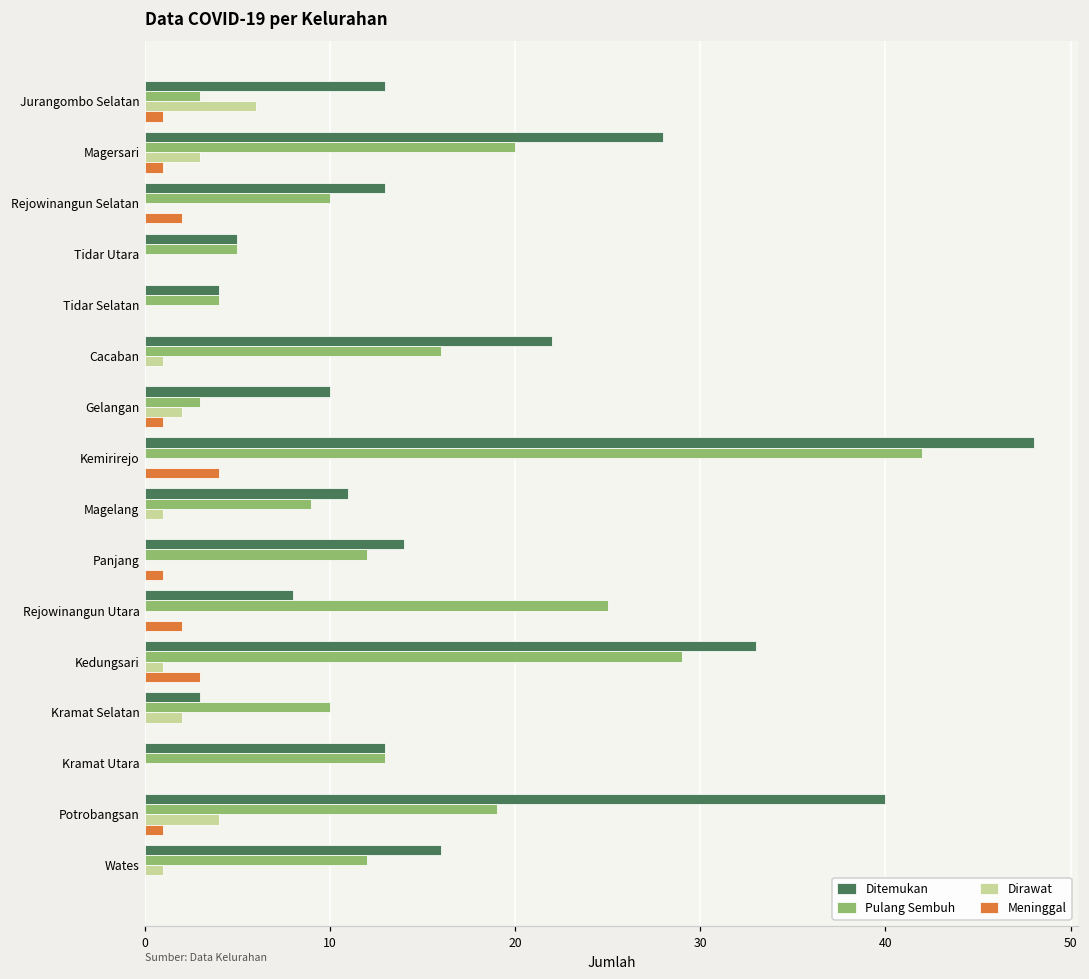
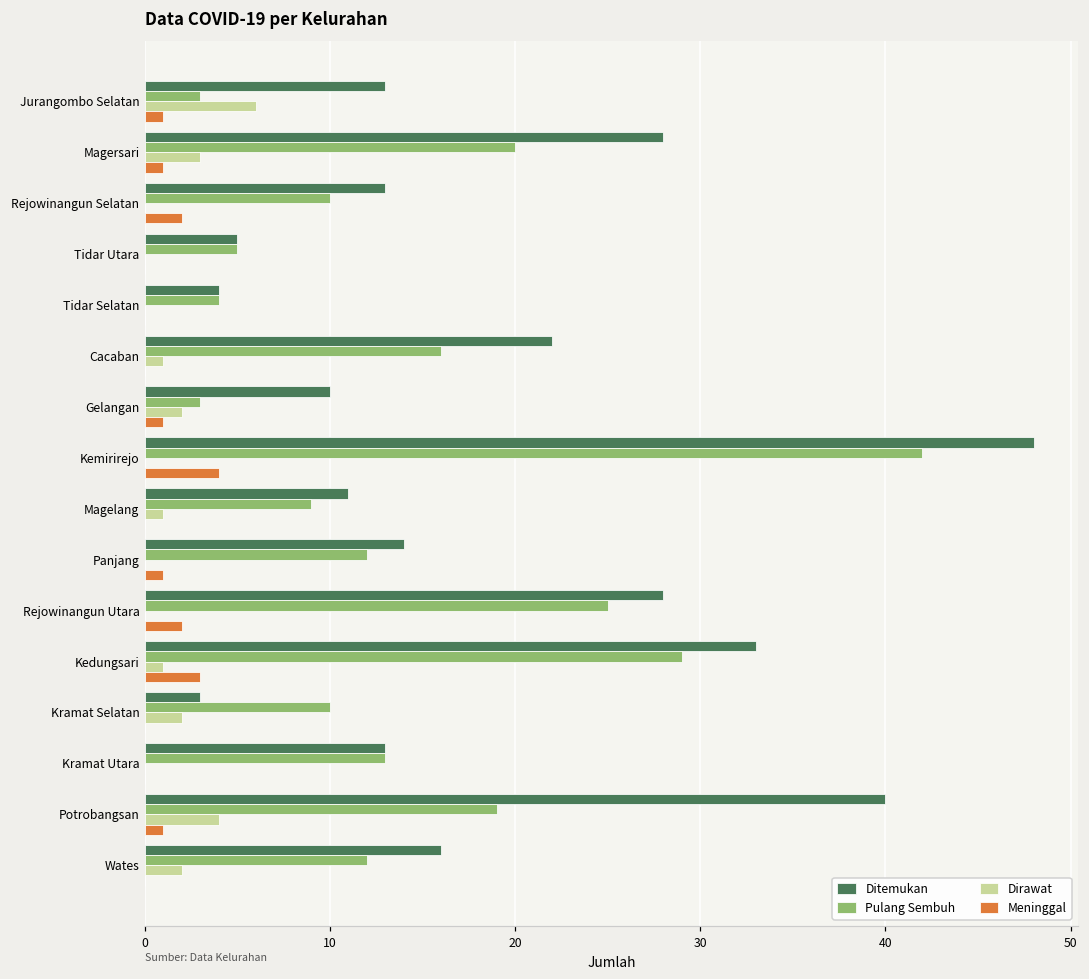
  {
    "Ditemukan": {
      "Jurangombo Selatan": 13,
      "Magersari": 28,
      "Rejowinangun Selatan": 13,
      "Tidar Utara": 5,
      "Tidar Selatan": 4,
      "Cacaban": 22,
      "Gelangan": 10,
      "Kemirirejo": 48,
      "Magelang": 11,
      "Panjang": 14,
-     "Rejowinangun Utara": 8,
+     "Rejowinangun Utara": 28,
      "Kedungsari": 33,
      "Kramat Selatan": 3,
      "Kramat Utara": 13,
      "Potrobangsan": 40,
      "Wates": 16
    },
    "Pulang Sembuh": {
      "Jurangombo Selatan": 3,
      "Magersari": 20,
      "Rejowinangun Selatan": 10,
      "Tidar Utara": 5,
      "Tidar Selatan": 4,
      "Cacaban": 16,
      "Gelangan": 3,
      "Kemirirejo": 42,
      "Magelang": 9,
      "Panjang": 12,
      "Rejowinangun Utara": 25,
      "Kedungsari": 29,
      "Kramat Selatan": 10,
      "Kramat Utara": 13,
      "Potrobangsan": 19,
      "Wates": 12
    },
    "Dirawat": {
      "Jurangombo Selatan": 6,
      "Magersari": 3,
      "Rejowinangun Selatan": 0,
      "Tidar Utara": 0,
      "Tidar Selatan": 0,
      "Cacaban": 1,
      "Gelangan": 2,
      "Kemirirejo": 0,
      "Magelang": 1,
      "Panjang": 0,
      "Rejowinangun Utara": 0,
      "Kedungsari": 1,
      "Kramat Selatan": 2,
      "Kramat Utara": 0,
      "Potrobangsan": 4,
-     "Wates": 1
+     "Wates": 2
    },
    "Meninggal": {
      "Jurangombo Selatan": 1,
      "Magersari": 1,
      "Rejowinangun Selatan": 2,
      "Tidar Utara": 0,
      "Tidar Selatan": 0,
      "Cacaban": 0,
      "Gelangan": 1,
      "Kemirirejo": 4,
      "Magelang": 0,
      "Panjang": 1,
      "Rejowinangun Utara": 2,
      "Kedungsari": 3,
      "Kramat Selatan": 0,
      "Kramat Utara": 0,
      "Potrobangsan": 1,
      "Wates": 0
    }
  }
